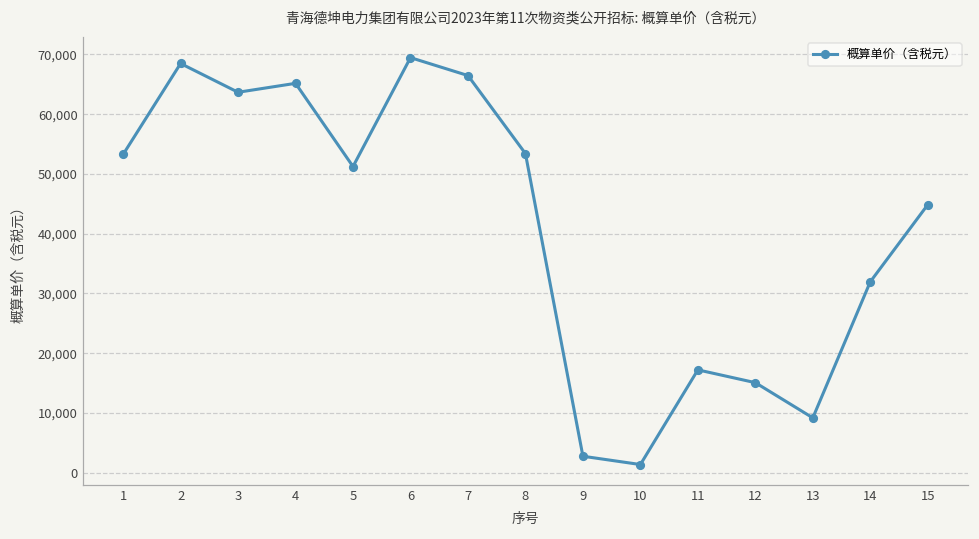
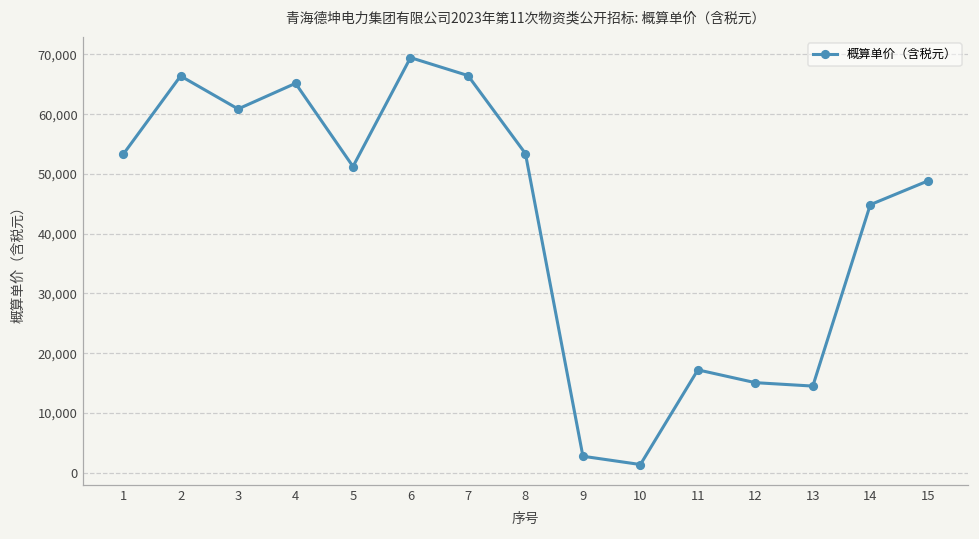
  {
    "1": "53,000",
-   "2": "68,000",
-   "3": "64,000",
+   "2": "66,000",
+   "3": "61,000",
    "4": "65,000",
    "5": "51,000",
    "6": "69,000",
    "7": "66,000",
    "8": "53,000",
    "9": "3,000",
    "10": "1,000",
    "11": "17,000",
    "12": "15,000",
-   "13": "9,000",
-   "14": "32,000",
-   "15": "45,000"
+   "13": "14,000",
+   "14": "45,000",
+   "15": "49,000"
  }
